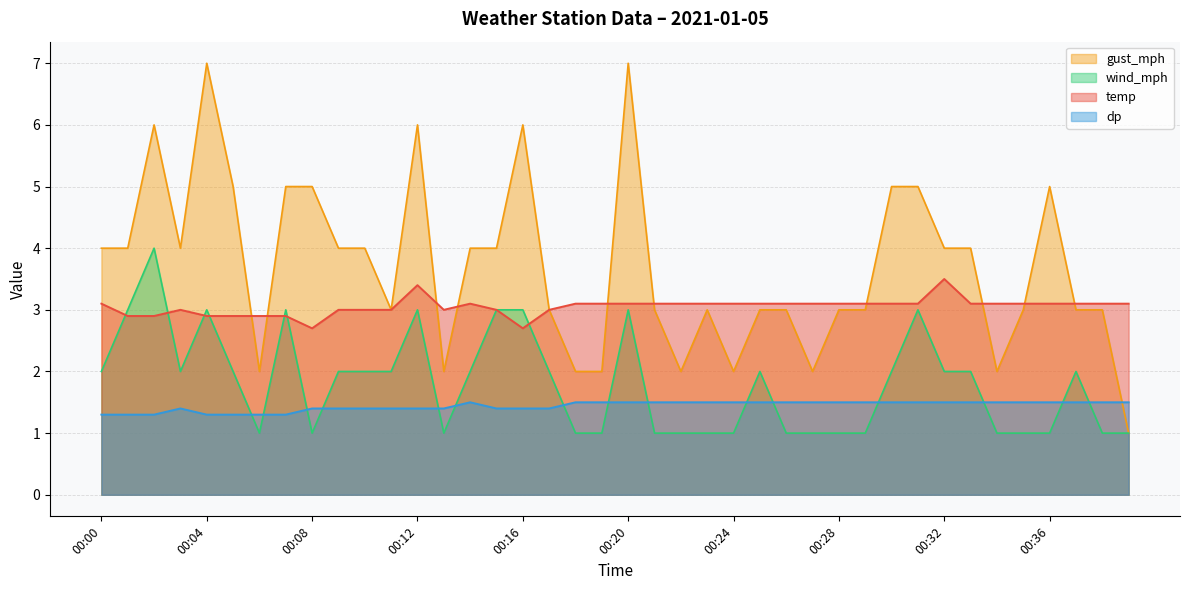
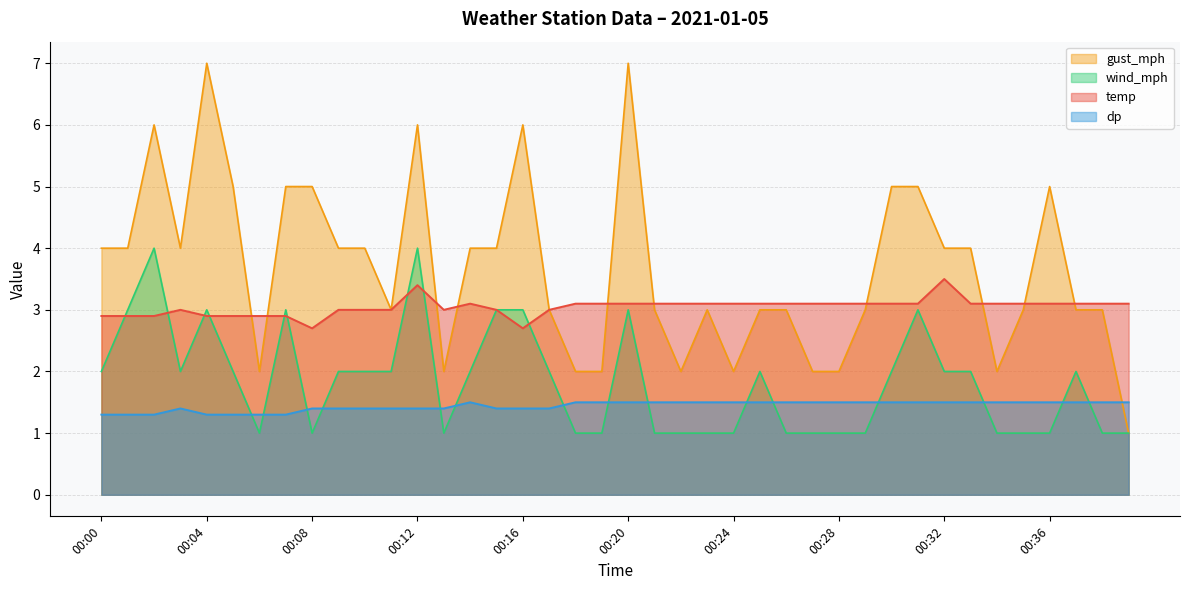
  {
    "gust_mph": {
      "00:00": 4,
      "00:04": 7,
      "00:08": 5,
      "00:12": 6,
      "00:16": 6,
      "00:20": 7,
      "00:24": 2,
-     "00:28": 3,
+     "00:28": 2,
      "00:32": 4,
      "00:36": 5
    },
    "wind_mph": {
      "00:00": 2,
      "00:04": 3,
      "00:08": 1,
-     "00:12": 3,
+     "00:12": 4,
      "00:16": 3,
      "00:20": 3,
      "00:24": 1,
      "00:28": 1,
      "00:32": 2,
      "00:36": 1
    },
    "temp": {
-     "00:00": 3.1,
+     "00:00": 2.9,
      "00:04": 2.9,
      "00:08": 2.7,
      "00:12": 3.4,
      "00:16": 2.7,
      "00:20": 3.1,
      "00:24": 3.1,
      "00:28": 3.1,
      "00:32": 3.5,
      "00:36": 3.1
    },
    "dp": {
      "00:00": 1.3,
      "00:04": 1.3,
      "00:08": 1.4,
      "00:12": 1.4,
      "00:16": 1.4,
      "00:20": 1.5,
      "00:24": 1.5,
      "00:28": 1.5,
      "00:32": 1.5,
      "00:36": 1.5
    }
  }
